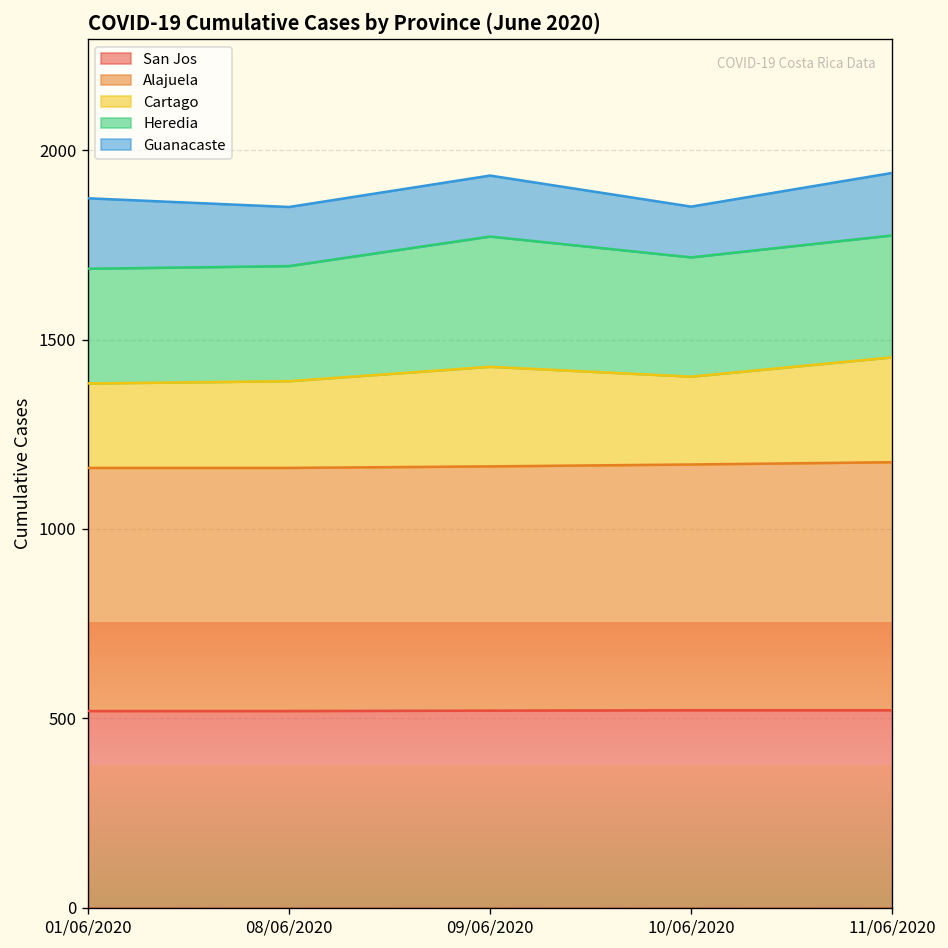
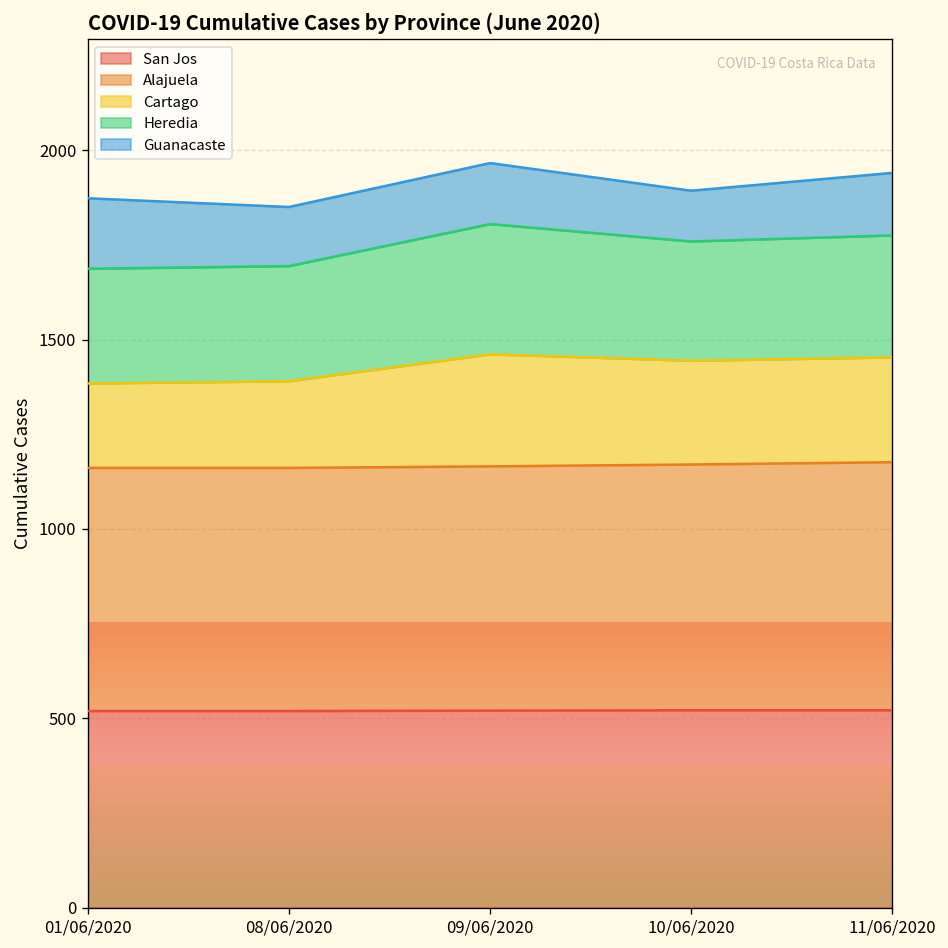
  {
    "Cartago": {
      "01/06/2020": 220,
      "08/06/2020": 230,
-     "09/06/2020": 260,
-     "10/06/2020": 230,
+     "09/06/2020": 300,
+     "10/06/2020": 270,
      "11/06/2020": 280
    },
    "Heredia": {
      "01/06/2020": 300,
      "08/06/2020": 300,
      "09/06/2020": 340,
      "10/06/2020": 320,
      "11/06/2020": 320
    },
    "Guanacaste": {
      "01/06/2020": 190,
      "08/06/2020": 160,
      "09/06/2020": 160,
      "10/06/2020": 130,
      "11/06/2020": 170
    }
  }
